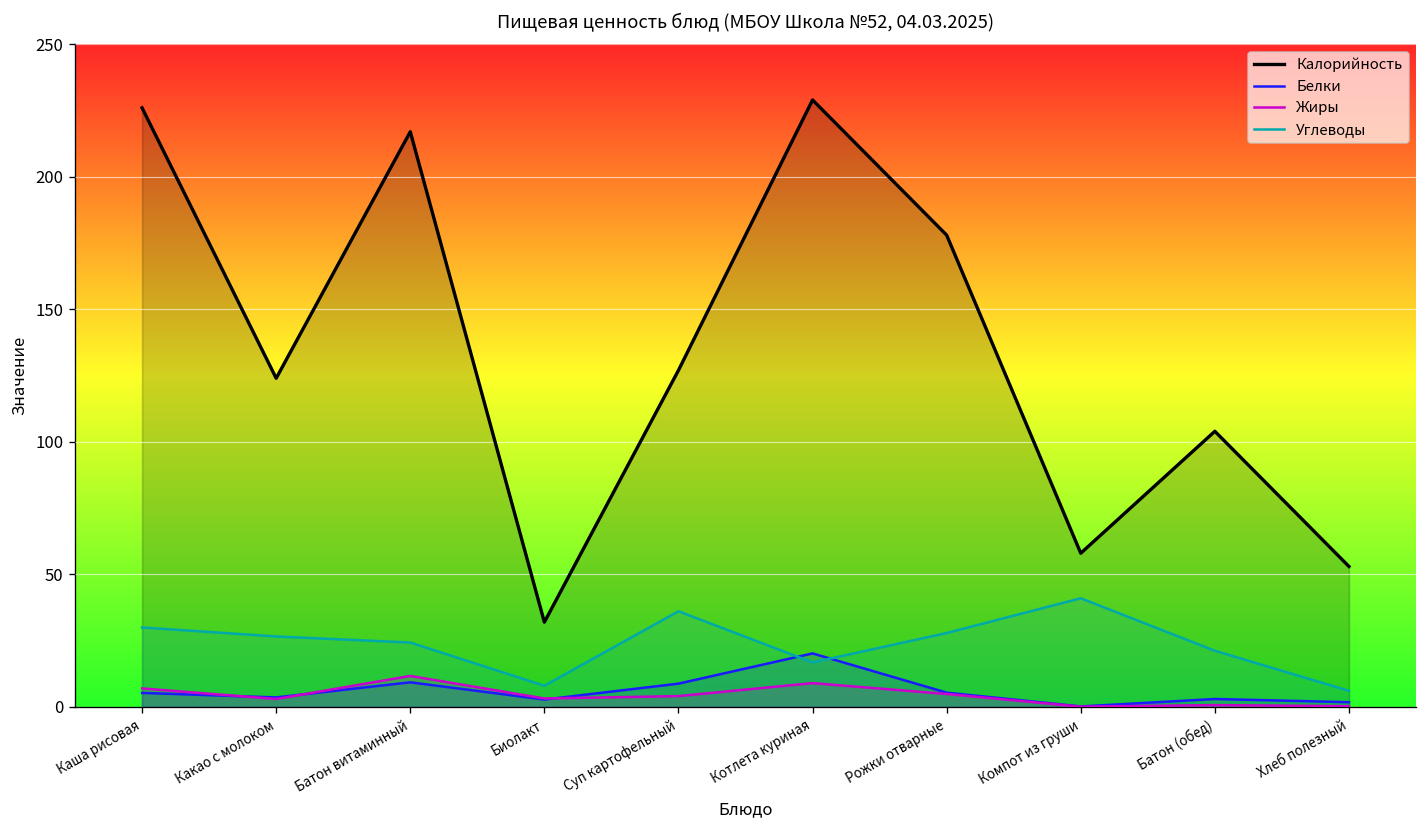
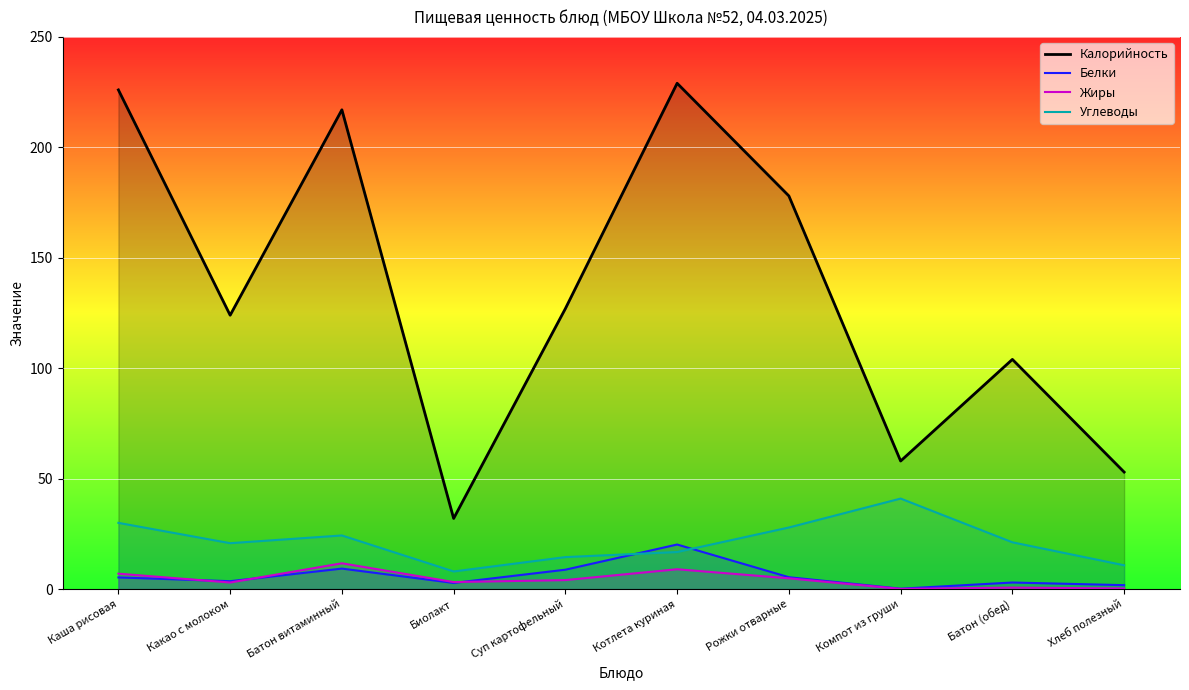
  {
    "Калорийность": {
      "Каша рисовая": 226,
      "Какао с молоком": 124,
      "Батон витаминный": 217,
      "Биолакт": 32,
      "Суп картофельный": 127,
      "Котлета куриная": 229,
      "Рожки отварные": 178,
      "Компот из груши": 58,
      "Батон (обед)": 104,
      "Хлеб полезный": 53
    },
    "Белки": {
      "Каша рисовая": 5,
      "Батон витаминный": 9,
      "Суп картофельный": 9,
      "Котлета куриная": 20,
      "Батон (обед)": 3,
      "Хлеб полезный": 2
    },
    "Жиры": {
      "Каша рисовая": 7,
      "Батон витаминный": 12,
      "Суп картофельный": 4,
      "Котлета куриная": 9,
      "Батон (обед)": 1,
      "Хлеб полезный": 0
    },
    "Углеводы": {
      "Каша рисовая": 30,
-     "Какао с молоком": 27,
+     "Какао с молоком": 21,
      "Батон витаминный": 24,
      "Биолакт": 8,
-     "Суп картофельный": 36,
+     "Суп картофельный": 15,
      "Котлета куриная": 17,
      "Рожки отварные": 28,
      "Компот из груши": 41,
      "Батон (обед)": 21,
-     "Хлеб полезный": 6
+     "Хлеб полезный": 11
    }
  }
